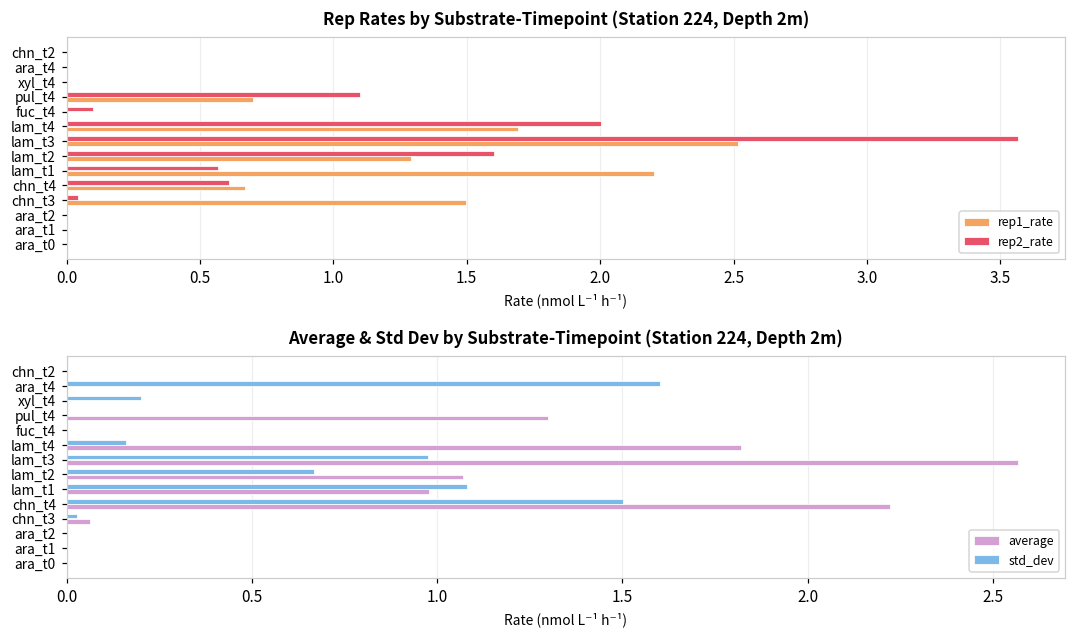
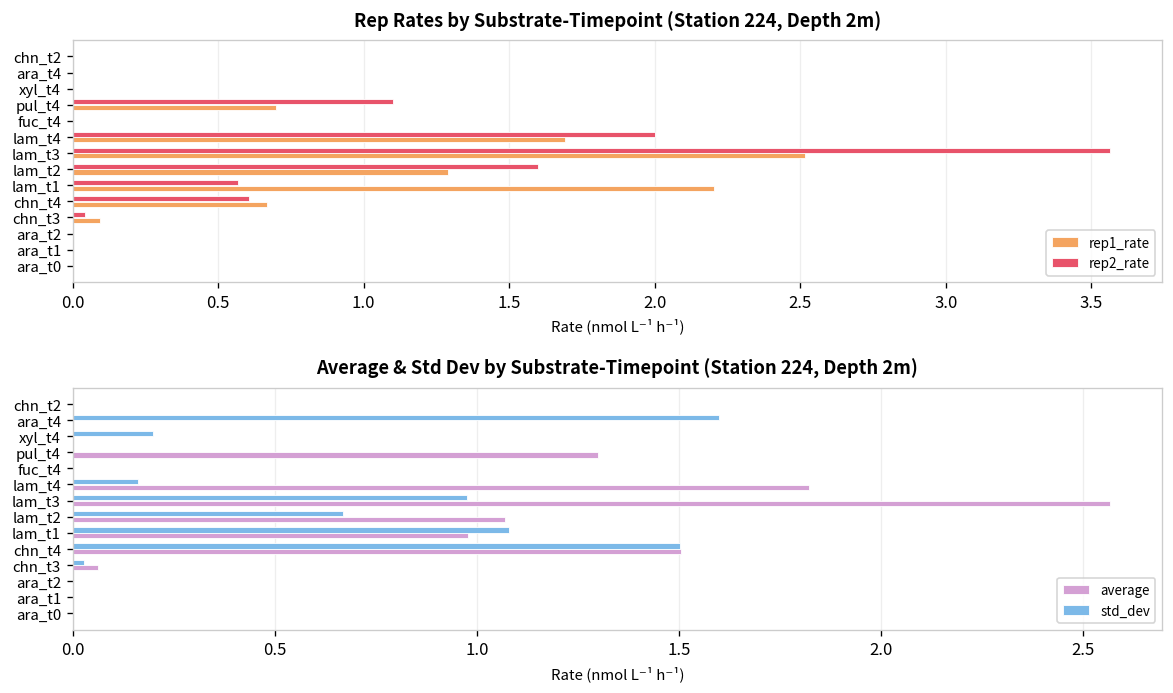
  {
    "Rep Rates by Substrate-Timepoint (Station 224, Depth 2m)": {
      "rep1_rate": {
        "chn_t2": 0.00,
        "ara_t4": 0.00,
        "xyl_t4": 0.00,
        "pul_t4": 0.70,
        "fuc_t4": 0.00,
        "lam_t4": 1.69,
        "lam_t3": 2.52,
        "lam_t2": 1.29,
        "lam_t1": 2.20,
        "chn_t4": 0.67,
-       "chn_t3": 1.50,
+       "chn_t3": 0.09,
        "ara_t2": 0.00,
        "ara_t1": 0.00,
        "ara_t0": 0.00
      },
      "rep2_rate": {
        "chn_t2": 0.0,
        "ara_t4": 0.0,
        "xyl_t4": 0.0,
        "pul_t4": 1.1,
-       "fuc_t4": 0.1,
+       "fuc_t4": 0.0,
        "lam_t4": 2.0,
        "lam_t3": 3.56,
        "lam_t2": 1.6,
        "lam_t1": 0.57,
        "chn_t4": 0.6,
        "chn_t3": 0.04,
        "ara_t2": 0.0,
        "ara_t1": 0.0,
        "ara_t0": 0.0
      }
    },
    "Average & Std Dev by Substrate-Timepoint (Station 224, Depth 2m)": {
      "average": {
        "chn_t2": 0.00,
        "ara_t4": 0.00,
        "xyl_t4": 0.00,
        "pul_t4": 1.30,
        "fuc_t4": 0.00,
        "lam_t4": 1.82,
        "lam_t3": 2.57,
        "lam_t2": 1.07,
        "lam_t1": 0.98,
-       "chn_t4": 2.22,
+       "chn_t4": 1.51,
        "chn_t3": 0.06,
        "ara_t2": 0.00,
        "ara_t1": 0.00,
        "ara_t0": 0.00
      },
      "std_dev": {
        "chn_t2": 0.00,
        "ara_t4": 1.60,
        "xyl_t4": 0.20,
        "pul_t4": 0.00,
        "fuc_t4": 0.00,
        "lam_t4": 0.16,
        "lam_t3": 0.98,
        "lam_t2": 0.67,
        "lam_t1": 1.08,
        "chn_t4": 1.50,
        "chn_t3": 0.03,
        "ara_t2": 0.00,
        "ara_t1": 0.00,
        "ara_t0": 0.00
      }
    }
  }
